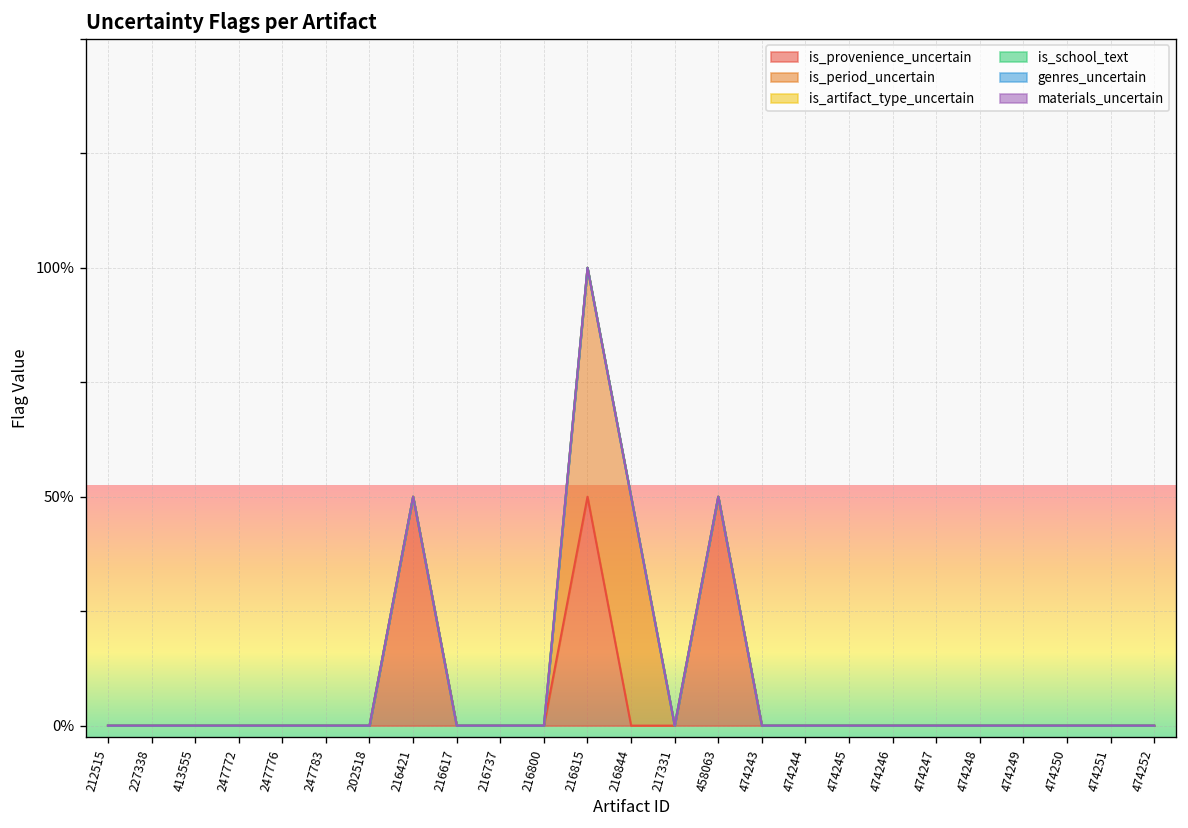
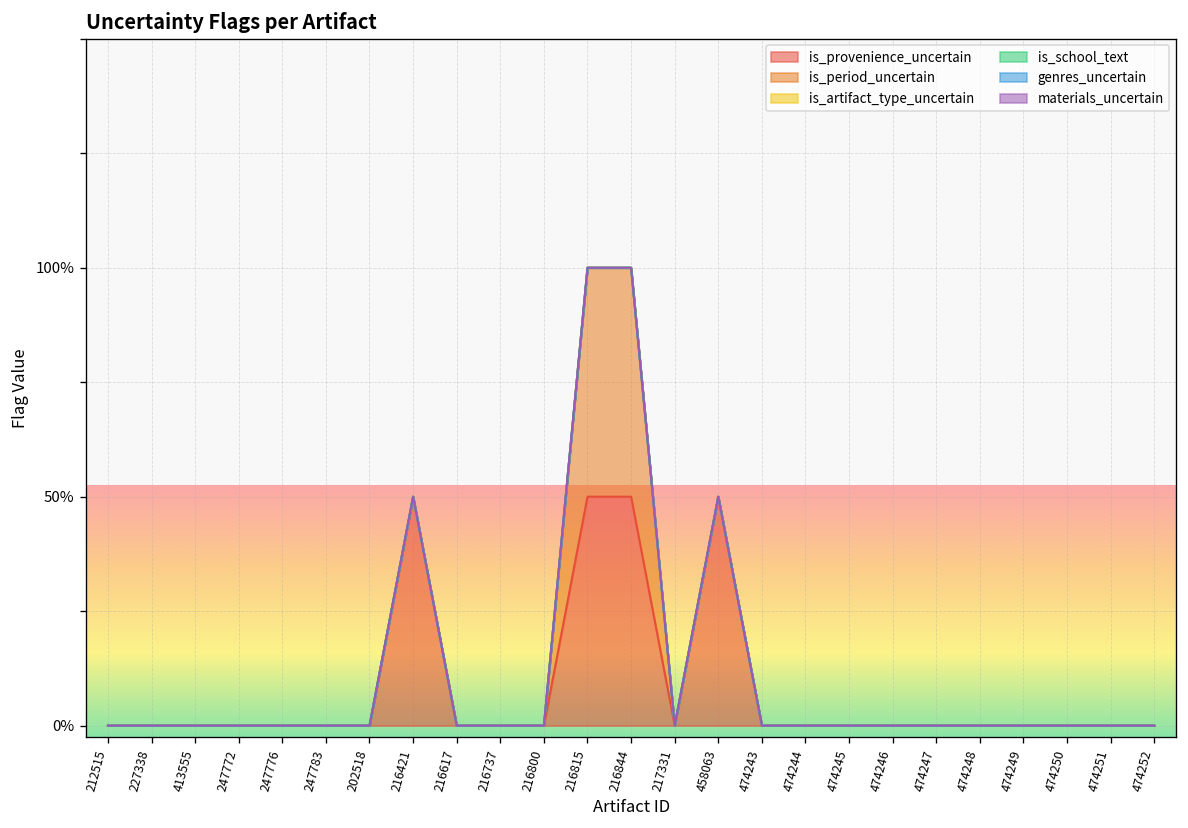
  {
    "is_provenience_uncertain": {
      "216815": "50%",
-     "216844": "0%"
+     "216844": "50%"
    }
  }
